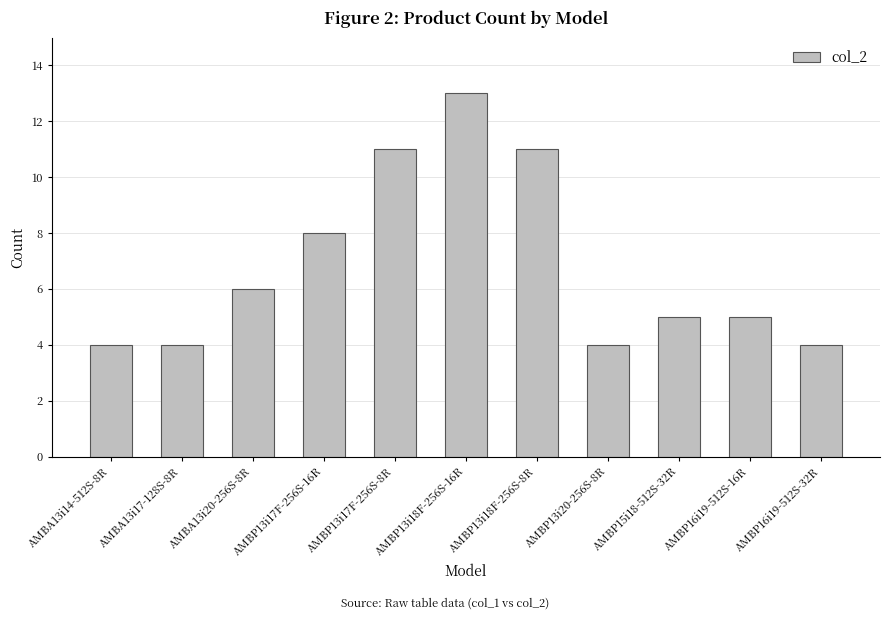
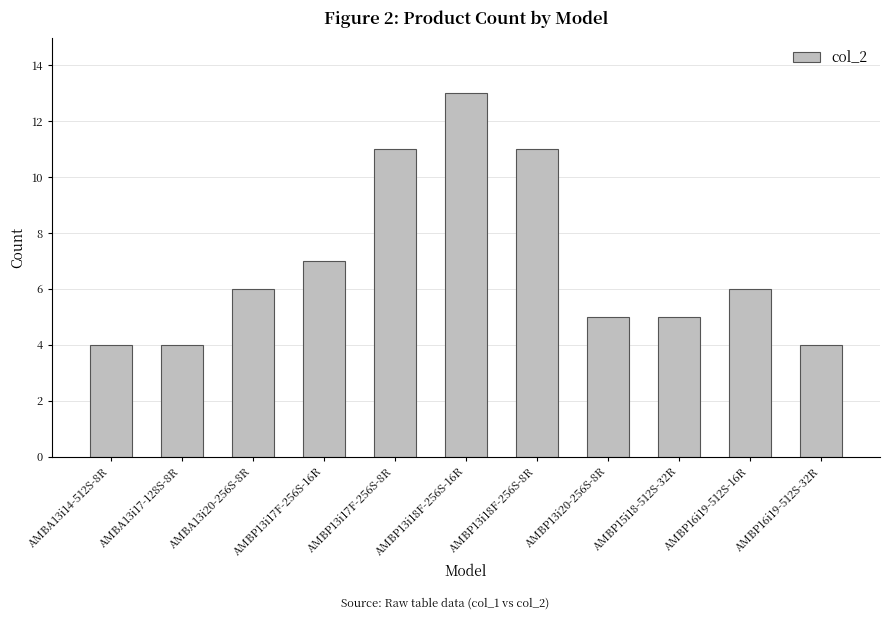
  {
    "AMBA13i14-512S-8R": 4,
    "AMBA13i17-128S-8R": 4,
    "AMBA13i20-256S-8R": 6,
-   "AMBP13i17F-256S-16R": 8,
+   "AMBP13i17F-256S-16R": 7,
    "AMBP13i17F-256S-8R": 11,
    "AMBP13i18F-256S-16R": 13,
    "AMBP13i18F-256S-8R": 11,
-   "AMBP13i20-256S-8R": 4,
+   "AMBP13i20-256S-8R": 5,
    "AMBP15i18-512S-32R": 5,
-   "AMBP16i19-512S-16R": 5,
+   "AMBP16i19-512S-16R": 6,
    "AMBP16i19-512S-32R": 4
  }
